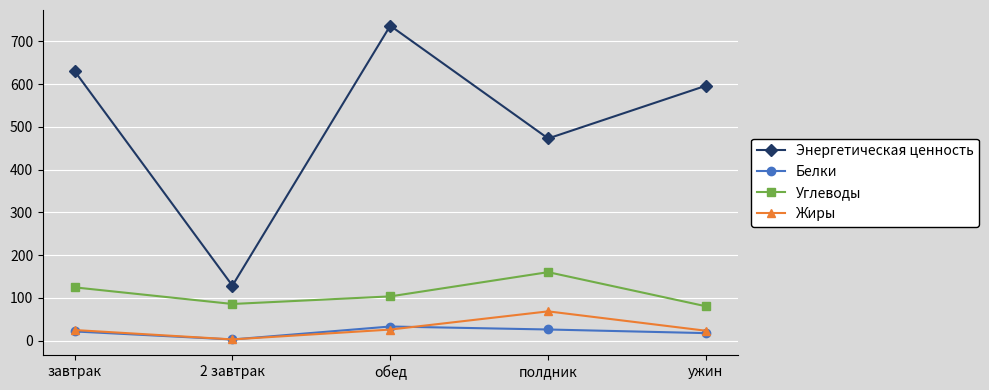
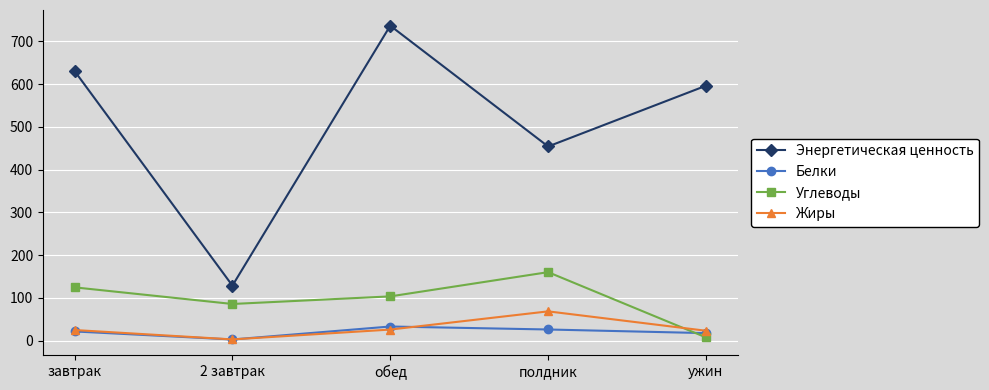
  {
    "Энергетическая ценность": {
      "завтрак": 630,
      "2 завтрак": 130,
      "обед": 740,
-     "полдник": 470,
+     "полдник": 450,
      "ужин": 600
    },
    "Белки": {
      "обед": 30,
      "полдник": 30
    },
    "Углеводы": {
      "завтрак": 120,
      "2 завтрак": 90,
      "обед": 100,
      "полдник": 160,
-     "ужин": 80
+     "ужин": 10
    },
    "Жиры": {
      "обед": 30,
      "полдник": 70
    }
  }
